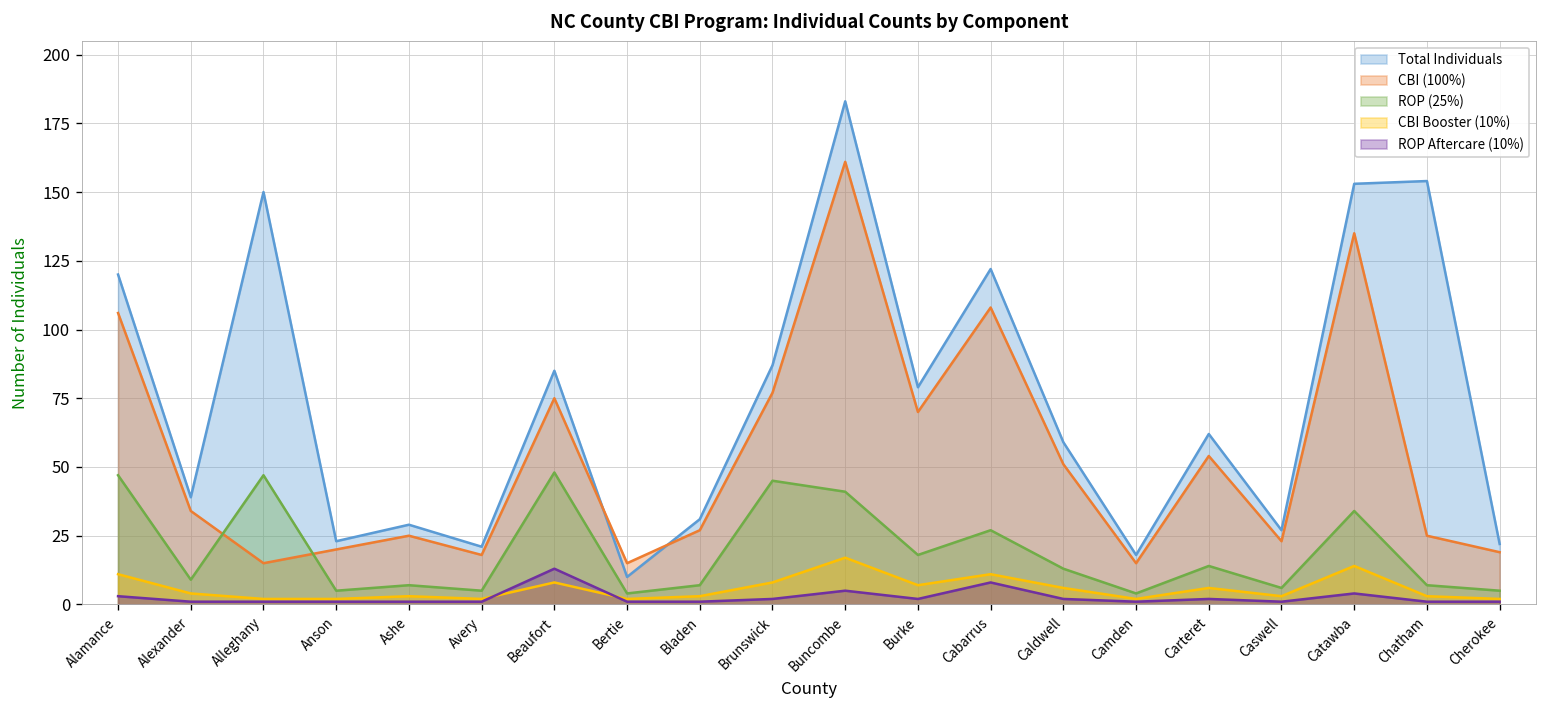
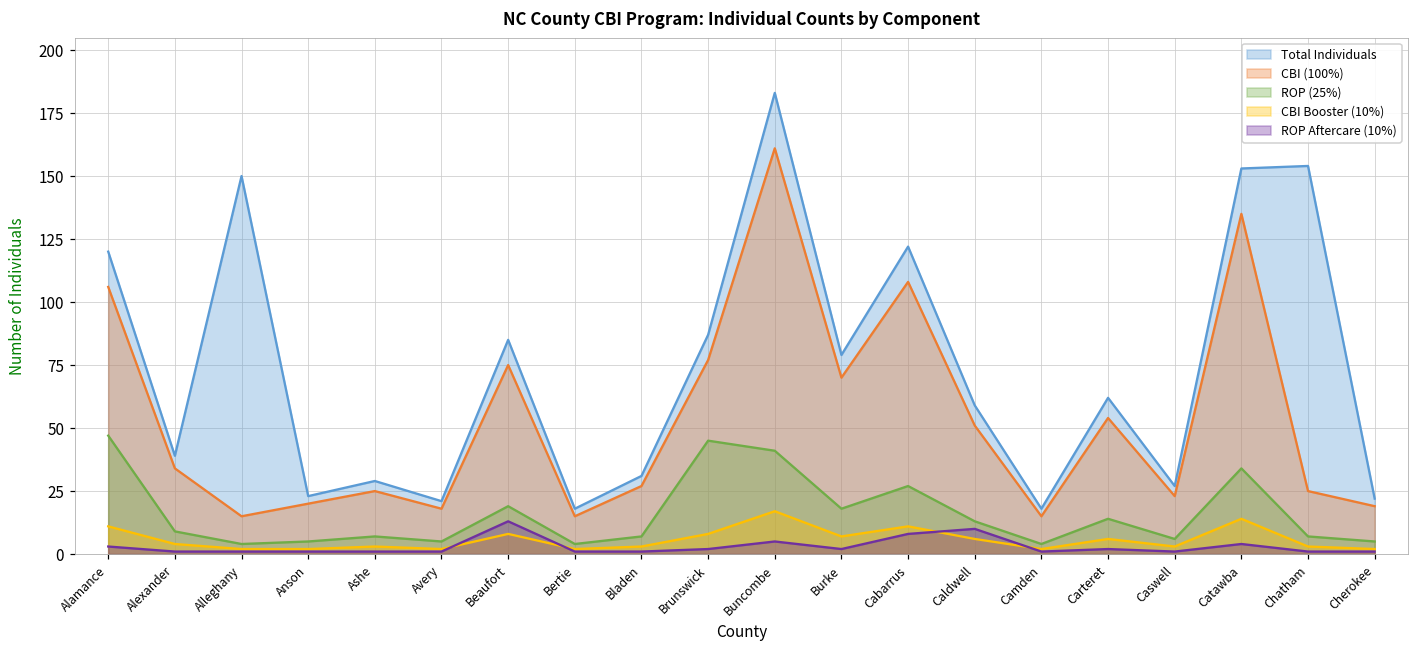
  {
    "Total Individuals": {
      "Alamance": 120,
      "Alexander": 39,
      "Alleghany": 150,
      "Anson": 23,
      "Ashe": 29,
      "Avery": 21,
      "Beaufort": 85,
-     "Bertie": 10,
+     "Bertie": 18,
      "Bladen": 31,
      "Brunswick": 87,
      "Buncombe": 183,
      "Burke": 79,
      "Cabarrus": 122,
      "Caldwell": 59,
      "Camden": 18,
      "Carteret": 62,
      "Caswell": 27,
      "Catawba": 153,
      "Chatham": 154,
      "Cherokee": 22
    },
    "ROP (25%)": {
      "Alamance": 47,
      "Alexander": 9,
-     "Alleghany": 47,
+     "Alleghany": 4,
      "Anson": 5,
      "Ashe": 7,
      "Avery": 5,
-     "Beaufort": 48,
+     "Beaufort": 19,
      "Bertie": 4,
      "Bladen": 7,
      "Brunswick": 45,
      "Buncombe": 41,
      "Burke": 18,
      "Cabarrus": 27,
      "Caldwell": 13,
      "Camden": 4,
      "Carteret": 14,
      "Caswell": 6,
      "Catawba": 34,
      "Chatham": 7,
      "Cherokee": 5
    },
    "ROP Aftercare (10%)": {
      "Alamance": 3,
      "Alexander": 1,
      "Ashe": 1,
      "Beaufort": 13,
      "Bladen": 1,
      "Brunswick": 2,
      "Buncombe": 5,
      "Burke": 2,
      "Cabarrus": 8,
-     "Caldwell": 2,
+     "Caldwell": 10,
      "Carteret": 2,
      "Caswell": 1,
      "Catawba": 4,
      "Chatham": 1
    }
  }
